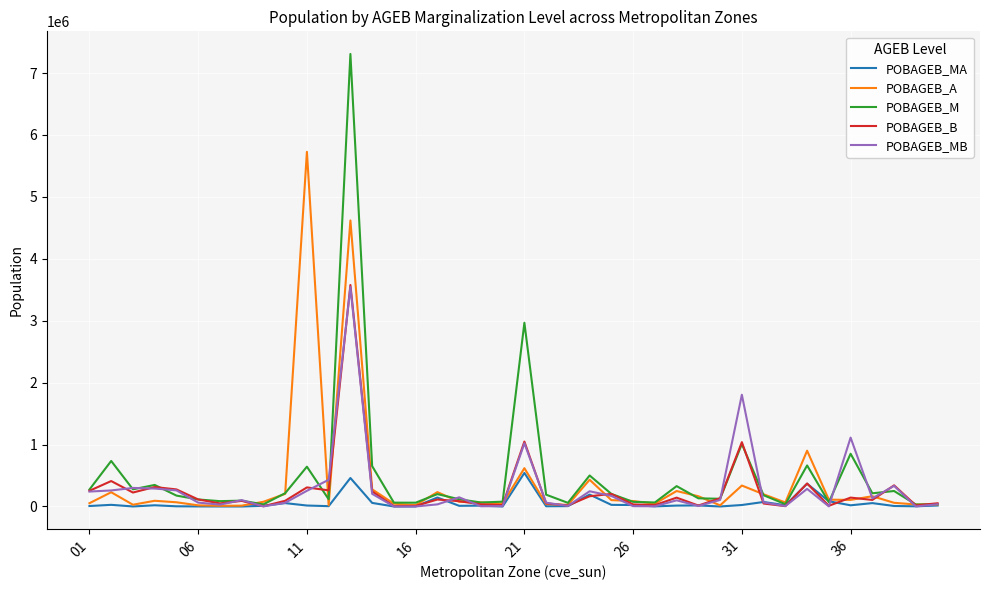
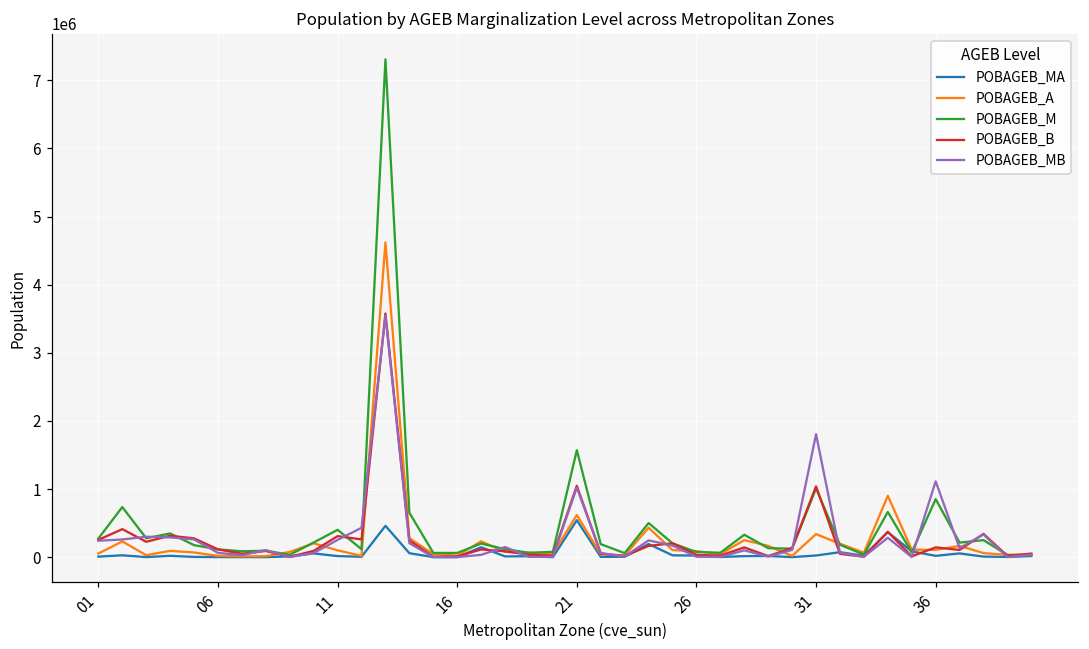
  {
    "POBAGEB_MA": {
      "01": 0,
      "11": 0,
      "21": 500000,
      "31": 0,
      "36": 0
    },
    "POBAGEB_A": {
      "01": 100000,
-     "11": 5700000,
+     "11": 100000,
      "21": 600000,
      "31": 300000
    },
    "POBAGEB_M": {
-     "11": 600000,
-     "21": 3000000,
+     "11": 400000,
+     "21": 1600000,
      "36": 900000
    },
    "POBAGEB_B": {
      "11": 300000
    },
    "POBAGEB_MB": {
      "06": 100000,
      "11": 300000,
      "31": 1800000,
      "36": 1100000
    }
  }
